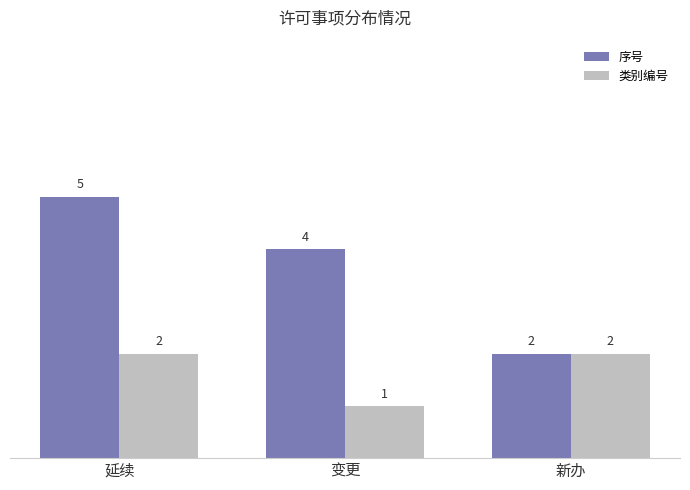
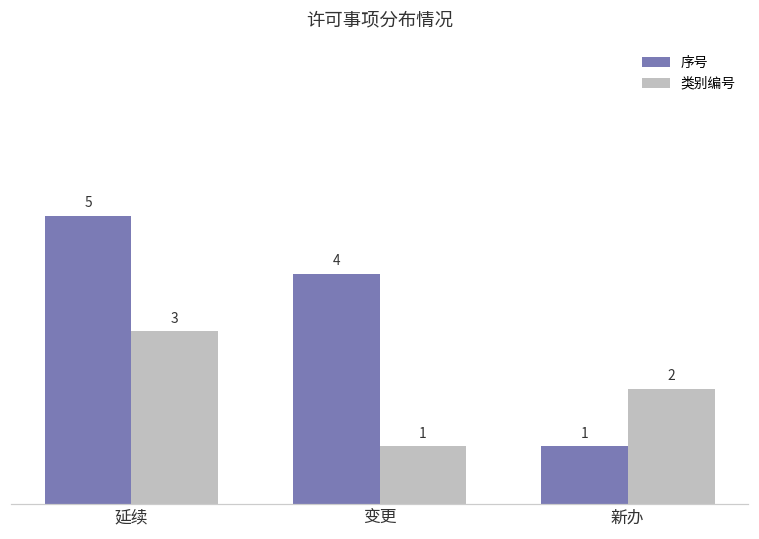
  {
    "序号": {
      "延续": 5,
      "变更": 4,
-     "新办": 2
+     "新办": 1
    },
    "类别编号": {
-     "延续": 2,
+     "延续": 3,
      "变更": 1,
      "新办": 2
    }
  }
